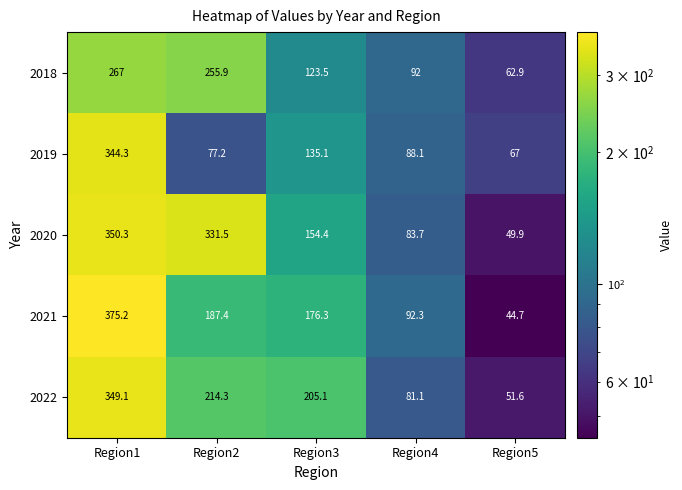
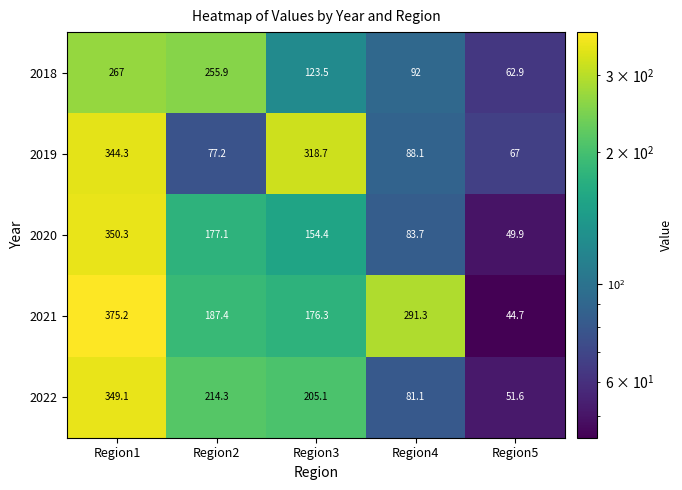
  {
    "2018": {
      "Region1": 267,
      "Region2": 255.9,
      "Region3": 123.5,
      "Region4": 92,
      "Region5": 62.9
    },
    "2019": {
      "Region1": 344.3,
      "Region2": 77.2,
-     "Region3": 135.1,
+     "Region3": 318.7,
      "Region4": 88.1,
      "Region5": 67
    },
    "2020": {
      "Region1": 350.3,
-     "Region2": 331.5,
+     "Region2": 177.1,
      "Region3": 154.4,
      "Region4": 83.7,
      "Region5": 49.9
    },
    "2021": {
      "Region1": 375.2,
      "Region2": 187.4,
      "Region3": 176.3,
-     "Region4": 92.3,
+     "Region4": 291.3,
      "Region5": 44.7
    },
    "2022": {
      "Region1": 349.1,
      "Region2": 214.3,
      "Region3": 205.1,
      "Region4": 81.1,
      "Region5": 51.6
    }
  }
